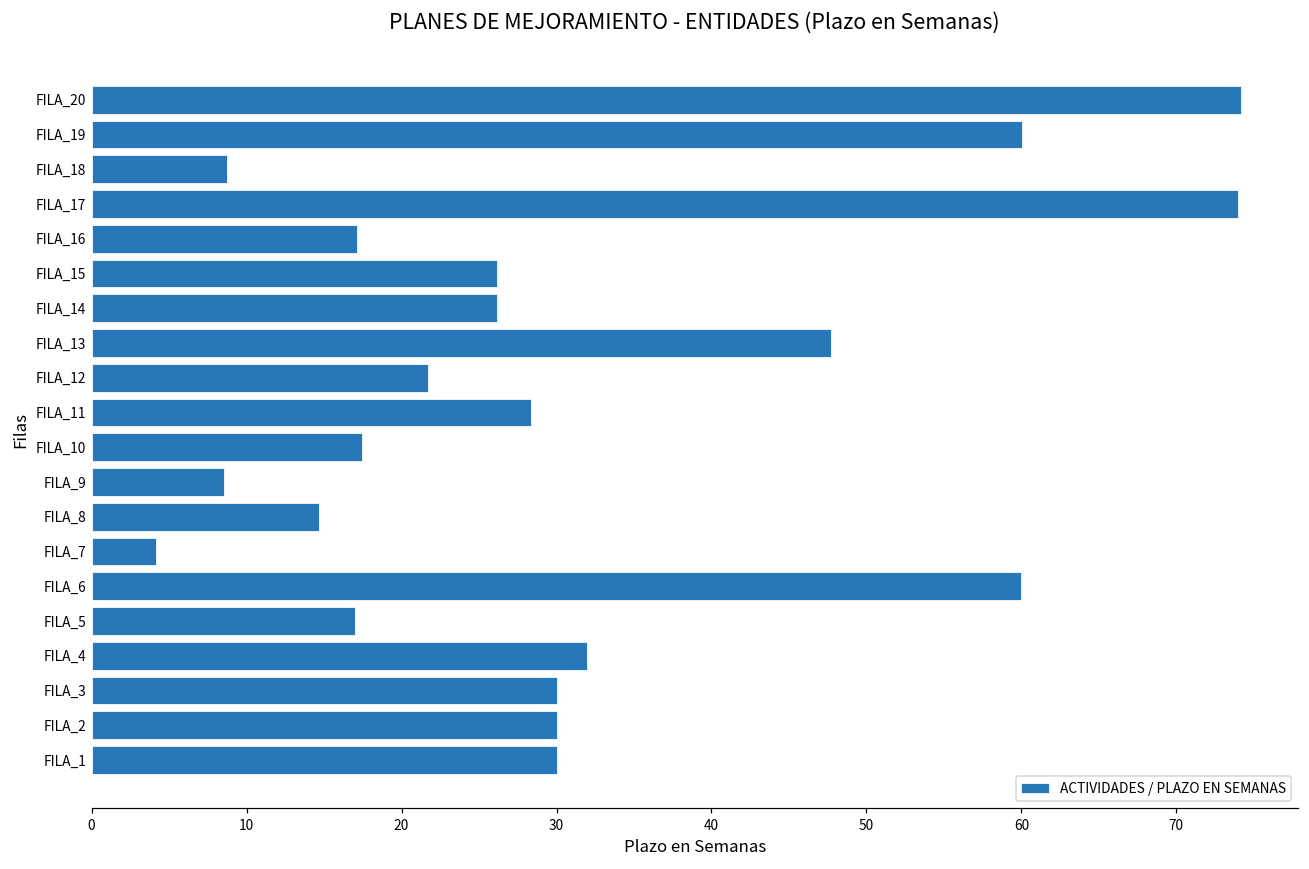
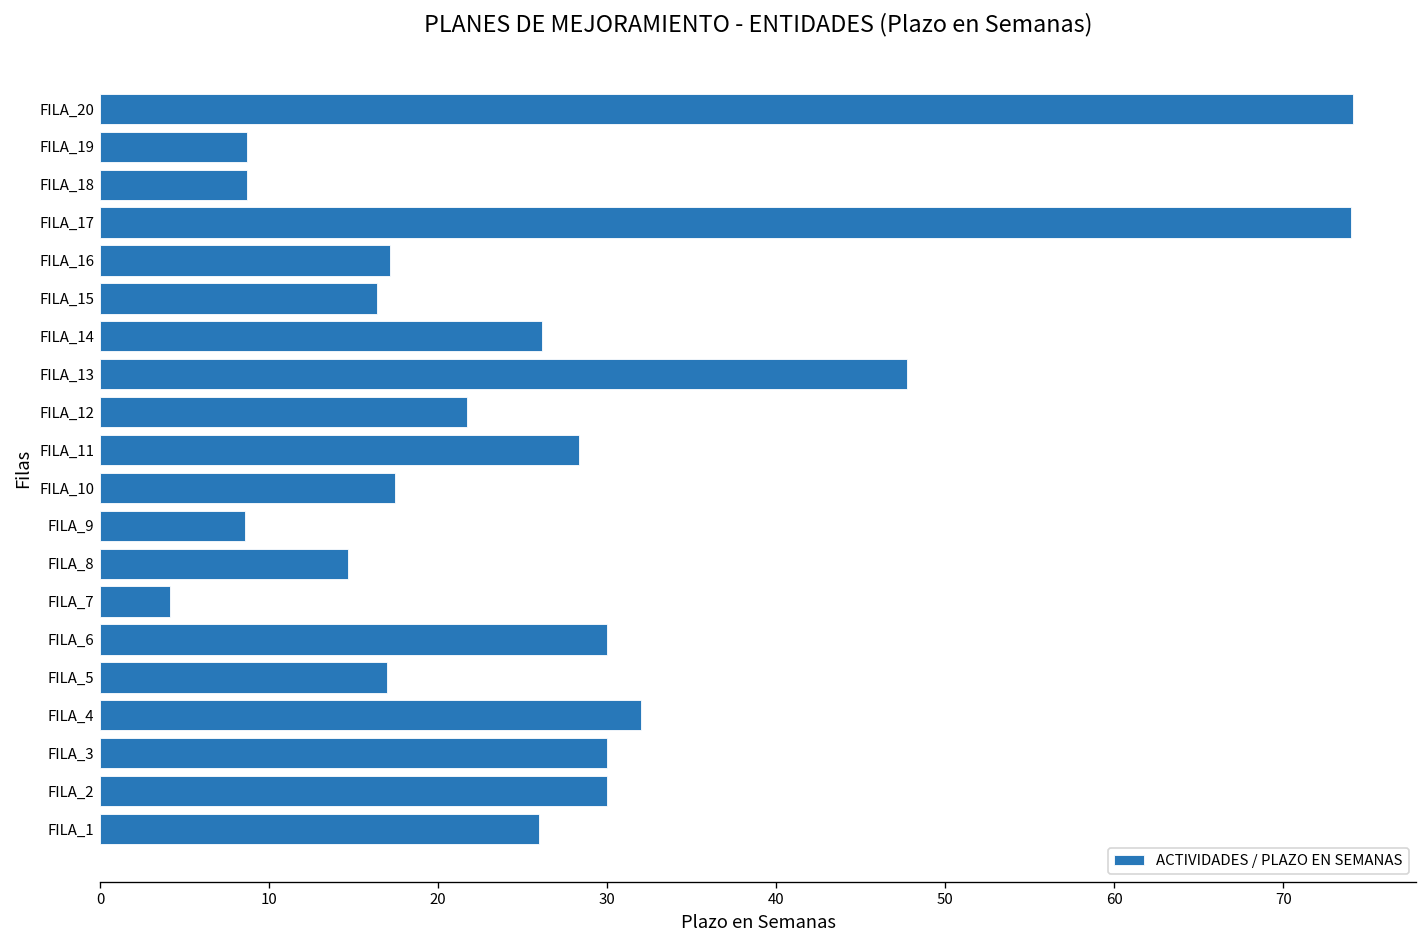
  {
    "FILA_20": 74.1,
-   "FILA_19": 60.1,
+   "FILA_19": 8.7,
    "FILA_18": 8.7,
    "FILA_17": 74.0,
    "FILA_16": 17.1,
-   "FILA_15": 26.1,
+   "FILA_15": 16.4,
    "FILA_14": 26.1,
    "FILA_13": 47.7,
    "FILA_12": 21.7,
    "FILA_11": 28.4,
    "FILA_10": 17.4,
    "FILA_9": 8.6,
    "FILA_8": 14.7,
    "FILA_7": 4.1,
-   "FILA_6": 60,
+   "FILA_6": 30,
    "FILA_5": 17.0,
    "FILA_4": 32.0,
    "FILA_3": 30.0,
    "FILA_2": 30.0,
-   "FILA_1": 30
+   "FILA_1": 26
  }
